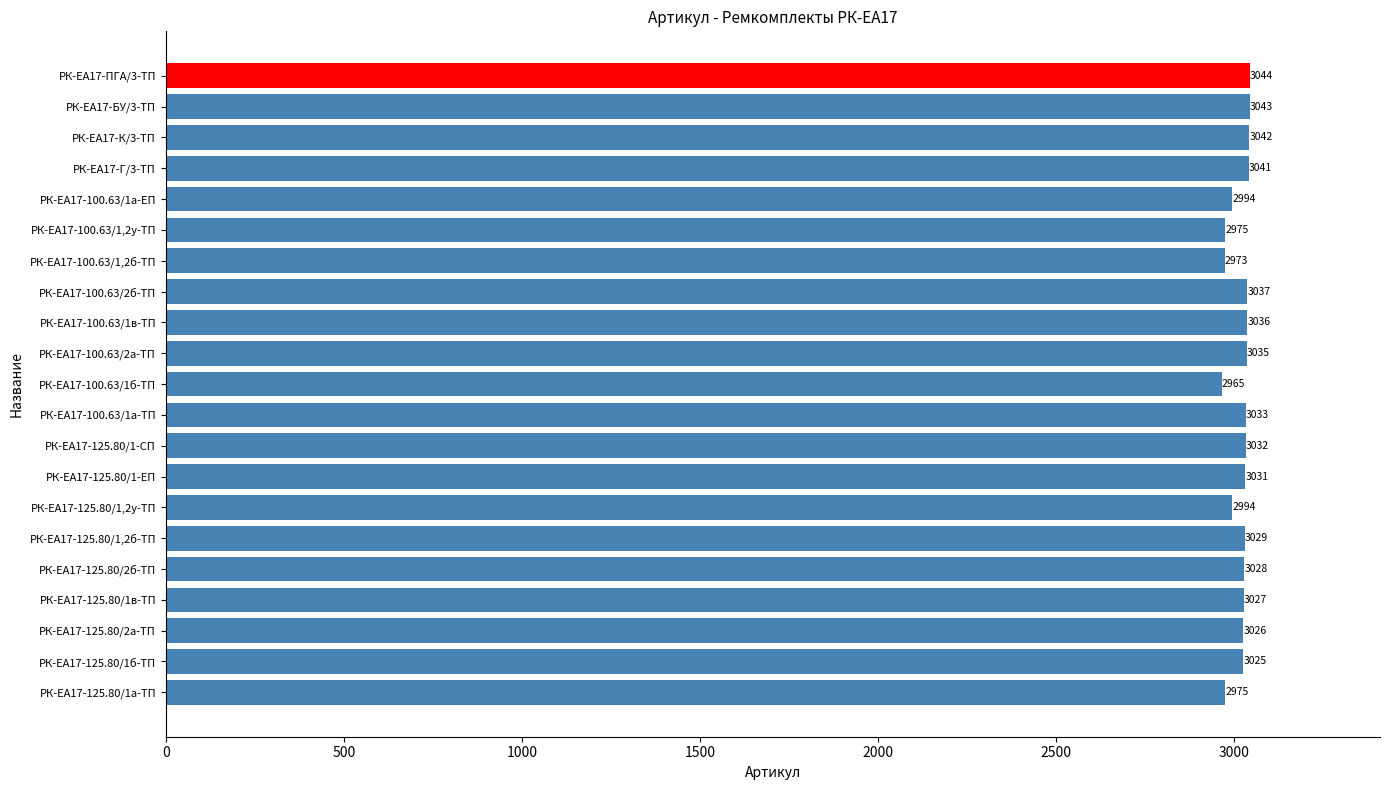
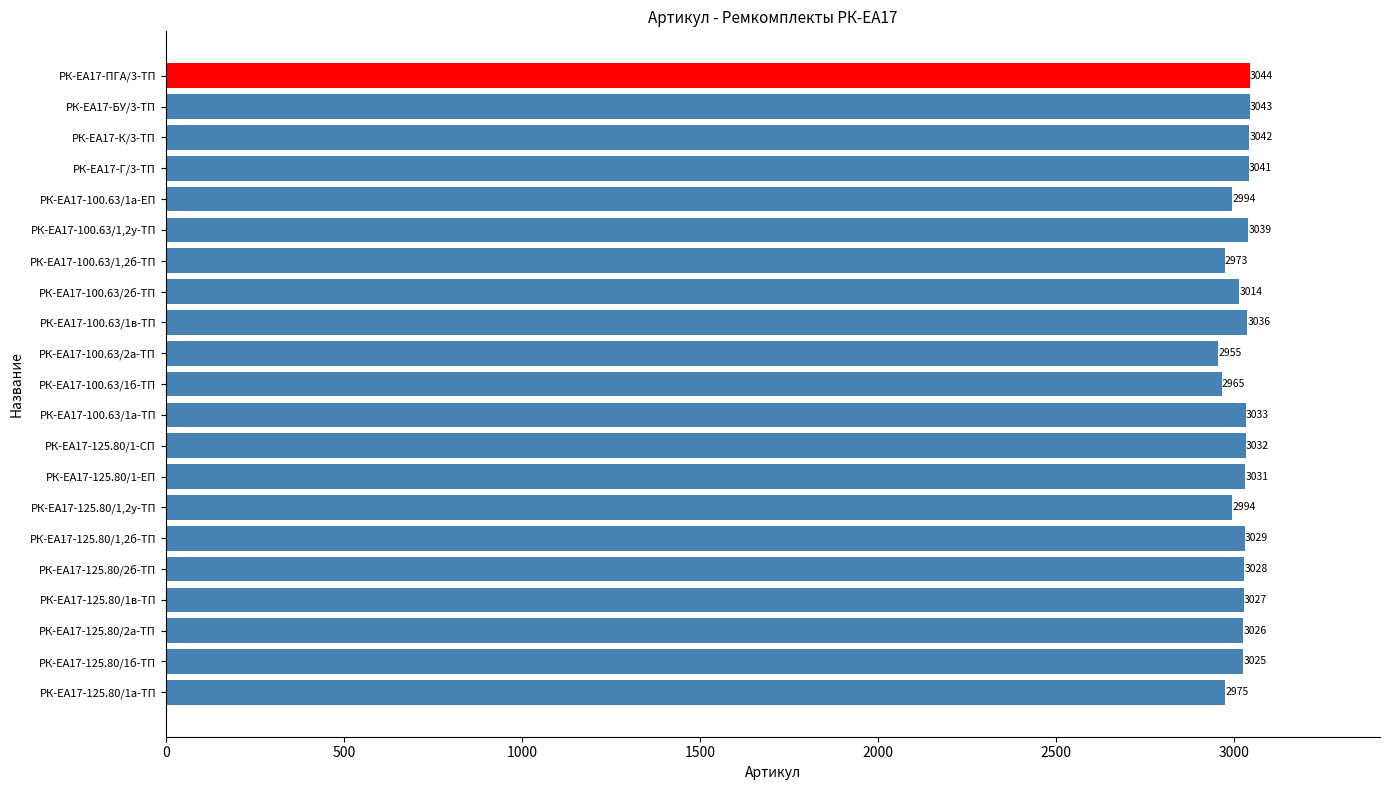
  {
    "РК-ЕА17-ПГА/3-ТП": 3044,
    "РК-ЕА17-БУ/3-ТП": 3043,
    "РК-ЕА17-К/3-ТП": 3042,
    "РК-ЕА17-Г/3-ТП": 3041,
    "РК-ЕА17-100.63/1а-ЕП": 2994,
-   "РК-ЕА17-100.63/1,2у-ТП": 2975,
+   "РК-ЕА17-100.63/1,2у-ТП": 3039,
    "РК-ЕА17-100.63/1,2б-ТП": 2973,
-   "РК-ЕА17-100.63/2б-ТП": 3037,
+   "РК-ЕА17-100.63/2б-ТП": 3014,
    "РК-ЕА17-100.63/1в-ТП": 3036,
-   "РК-ЕА17-100.63/2а-ТП": 3035,
+   "РК-ЕА17-100.63/2а-ТП": 2955,
    "РК-ЕА17-100.63/1б-ТП": 2965,
    "РК-ЕА17-100.63/1а-ТП": 3033,
    "РК-ЕА17-125.80/1-СП": 3032,
    "РК-ЕА17-125.80/1-ЕП": 3031,
    "РК-ЕА17-125.80/1,2у-ТП": 2994,
    "РК-ЕА17-125.80/1,2б-ТП": 3029,
    "РК-ЕА17-125.80/2б-ТП": 3028,
    "РК-ЕА17-125.80/1в-ТП": 3027,
    "РК-ЕА17-125.80/2а-ТП": 3026,
    "РК-ЕА17-125.80/1б-ТП": 3025,
    "РК-ЕА17-125.80/1а-ТП": 2975
  }
